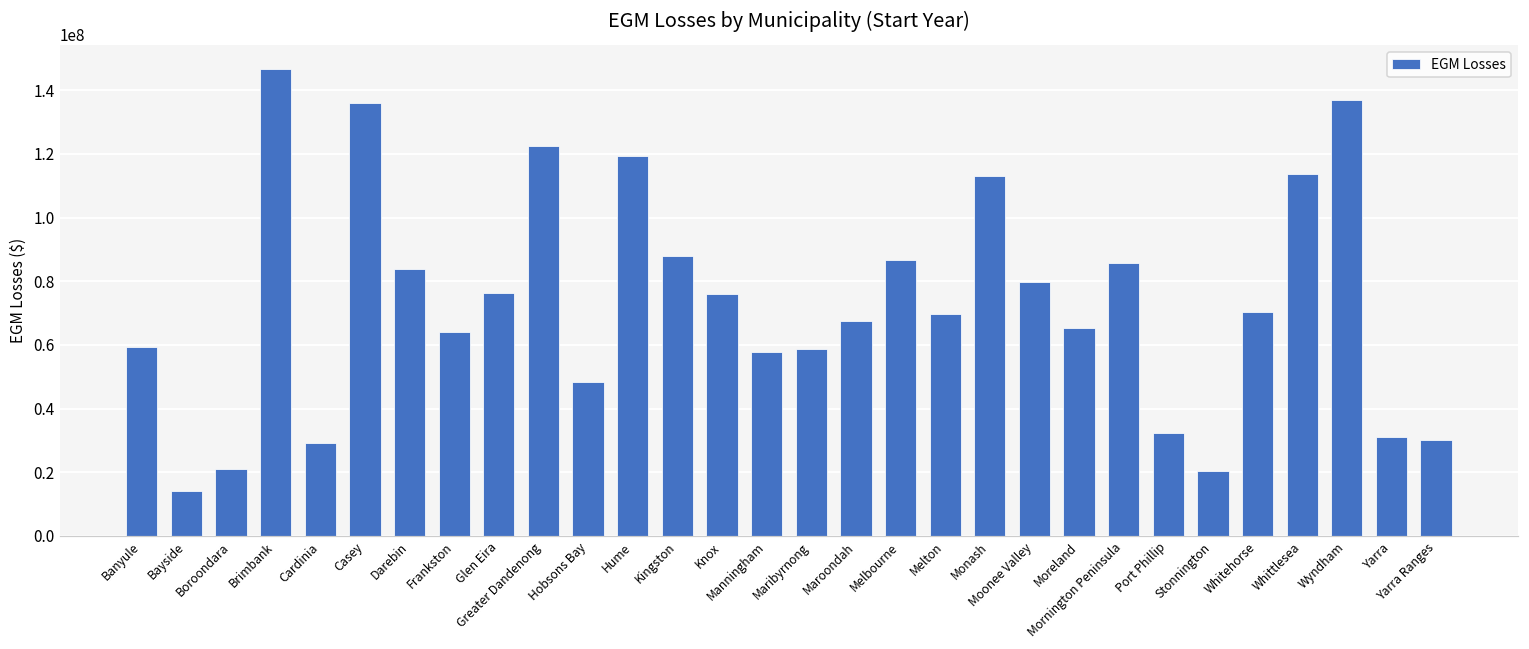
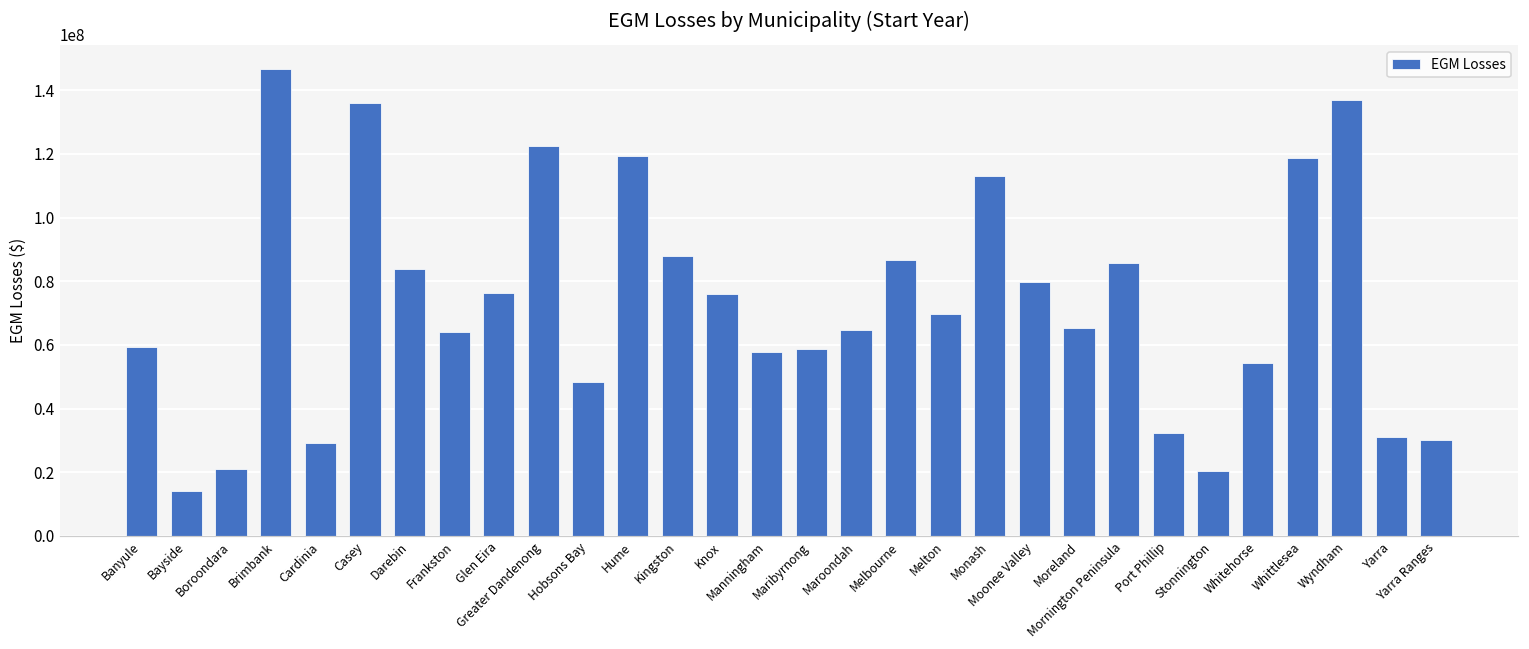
  {
    "Banyule": 59000000,
    "Bayside": 14000000,
    "Boroondara": 21000000,
    "Brimbank": 147000000,
    "Cardinia": 29000000,
    "Casey": 136000000,
    "Darebin": 84000000,
    "Frankston": 64000000,
    "Glen Eira": 76000000,
    "Greater Dandenong": 123000000,
    "Hobsons Bay": 48000000,
    "Hume": 119000000,
    "Kingston": 88000000,
    "Knox": 76000000,
    "Manningham": 58000000,
    "Maribyrnong": 59000000,
-   "Maroondah": 67000000,
+   "Maroondah": 65000000,
    "Melbourne": 87000000,
    "Melton": 70000000,
    "Monash": 113000000,
    "Moonee Valley": 80000000,
    "Moreland": 65000000,
    "Mornington Peninsula": 86000000,
    "Port Phillip": 32000000,
    "Stonnington": 20000000,
-   "Whitehorse": 70000000,
-   "Whittlesea": 114000000,
+   "Whitehorse": 54000000,
+   "Whittlesea": 119000000,
    "Wyndham": 137000000,
    "Yarra": 31000000,
    "Yarra Ranges": 30000000
  }
